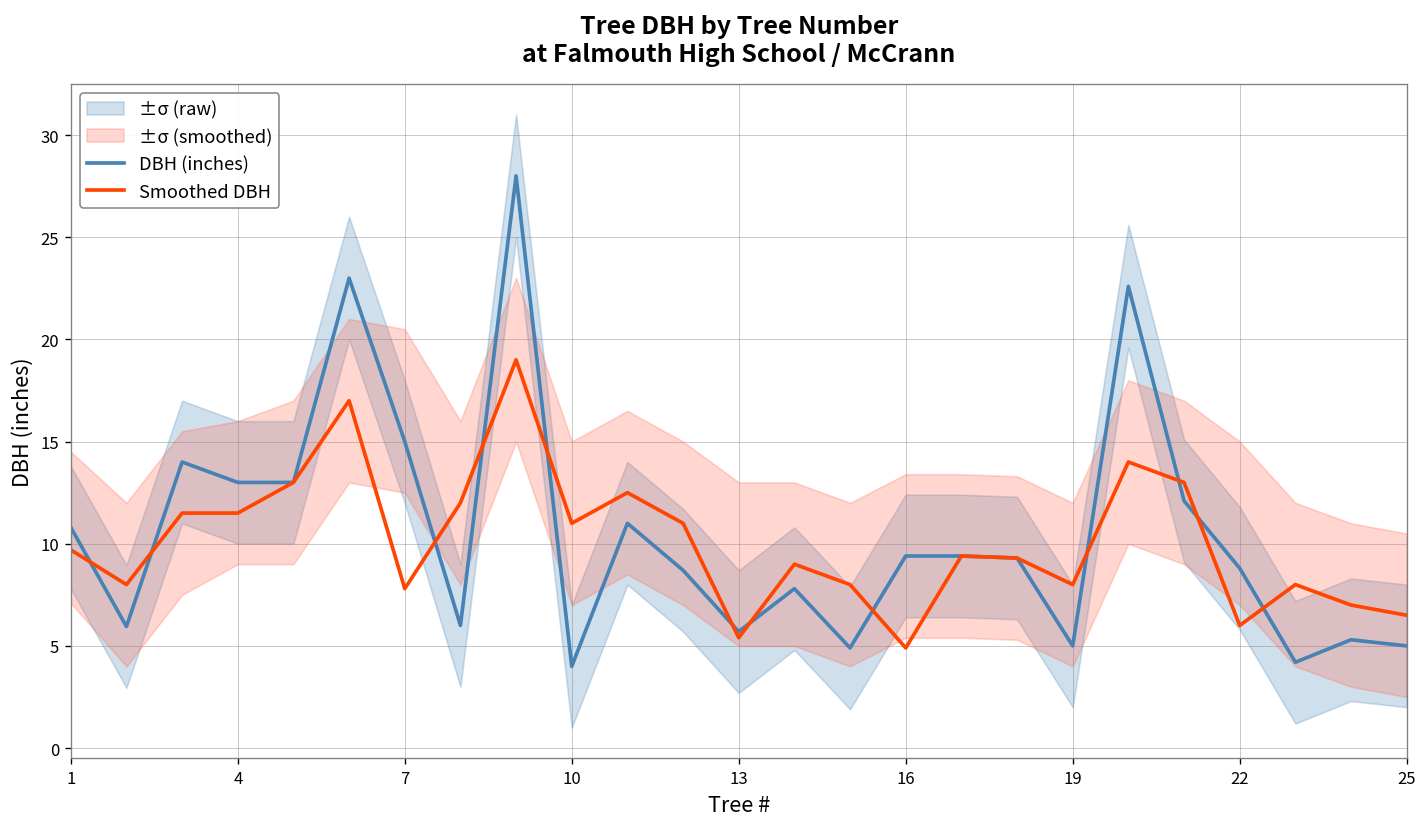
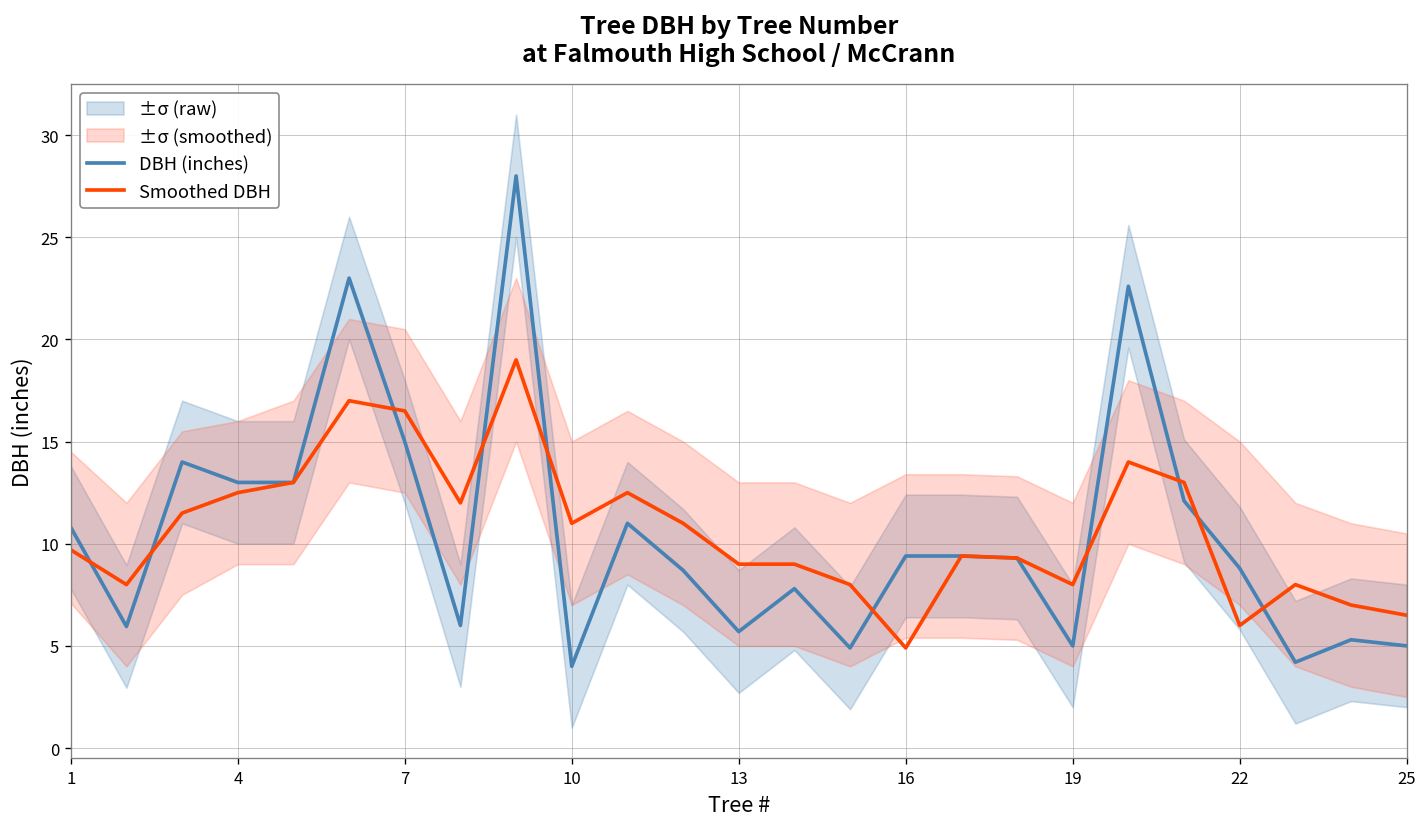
  {
    "Smoothed DBH": {
      "1": 9.7,
-     "4": 11.5,
-     "7": 7.8,
+     "4": 12.5,
+     "7": 16.5,
      "10": 11.0,
-     "13": 5.4,
+     "13": 9.0,
      "16": 4.9,
      "22": 6.0,
      "25": 6.5
    }
  }
